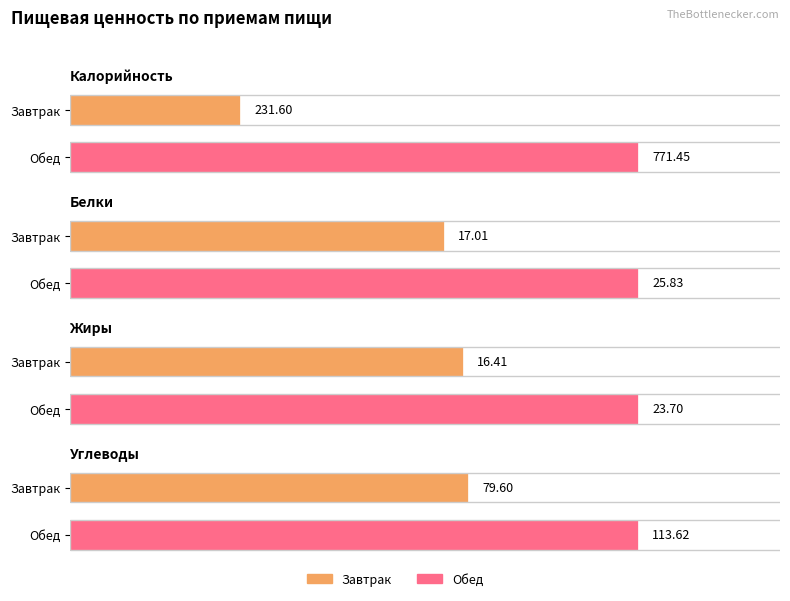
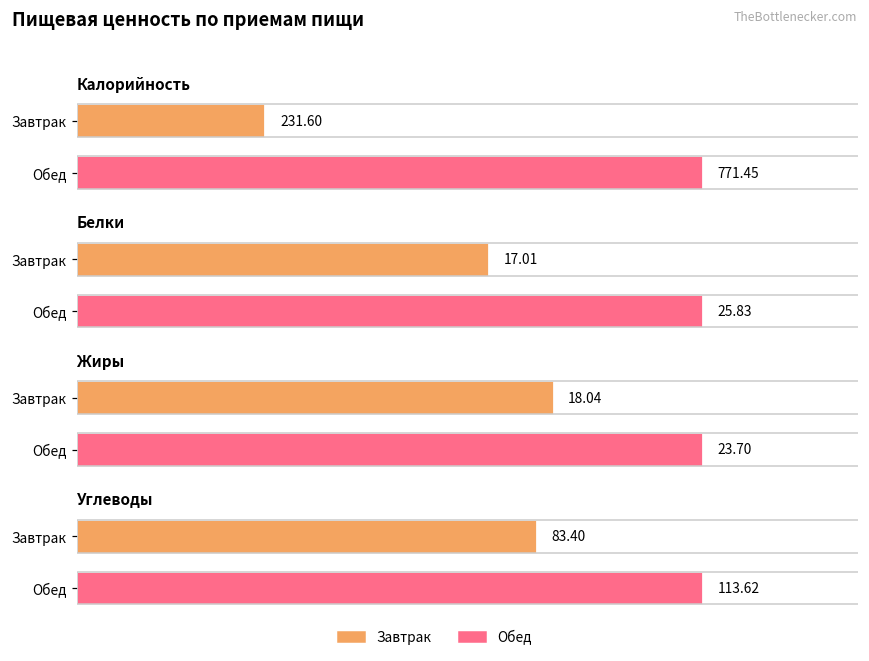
  {
    "Калорийность": {
      "Завтрак": 231.60,
      "Обед": 771.45
    },
    "Белки": {
      "Завтрак": 17.01,
      "Обед": 25.83
    },
    "Жиры": {
-     "Завтрак": 16.41,
+     "Завтрак": 18.04,
      "Обед": 23.70
    },
    "Углеводы": {
-     "Завтрак": 79.60,
+     "Завтрак": 83.40,
      "Обед": 113.62
    }
  }
